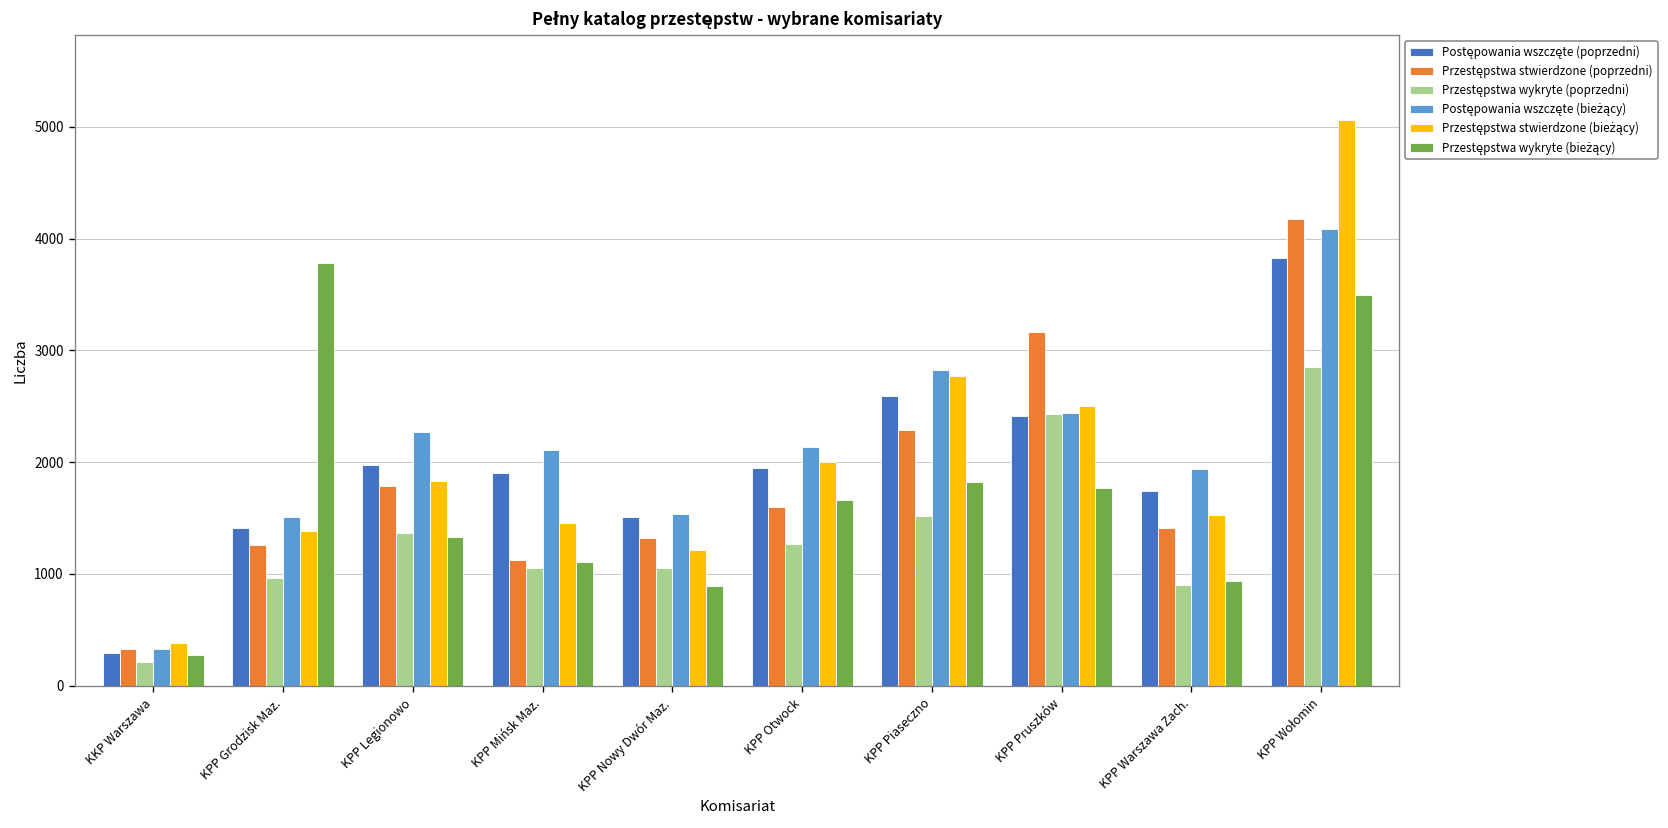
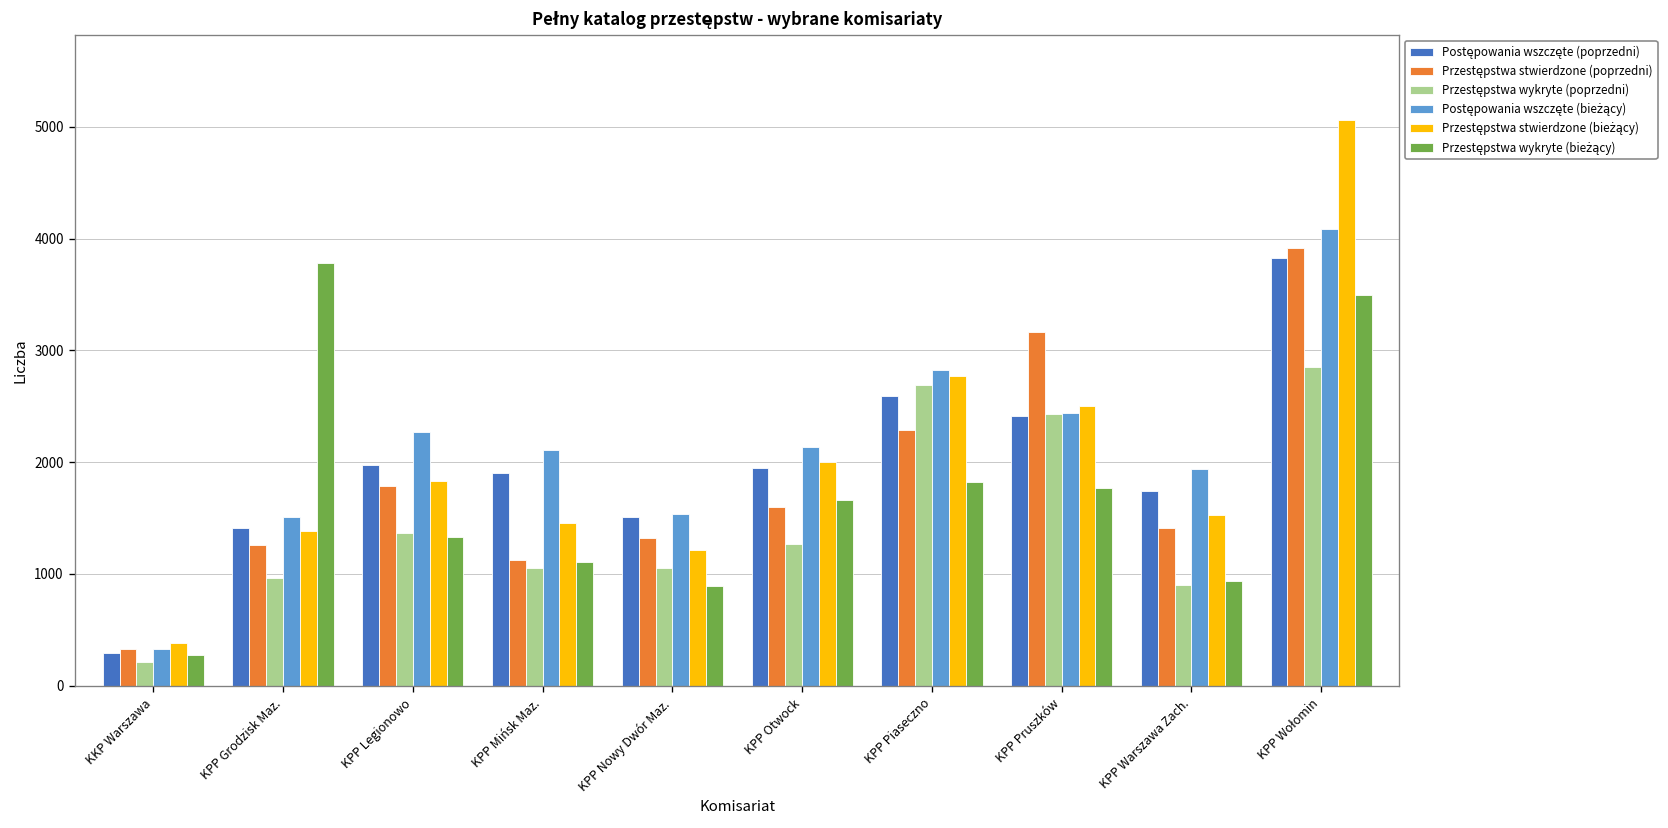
  {
    "Przestępstwa stwierdzone (poprzedni)": {
      "KKP Warszawa": 300,
      "KPP Grodzisk Maz.": 1300,
      "KPP Legionowo": 1800,
      "KPP Mińsk Maz.": 1100,
      "KPP Nowy Dwór Maz.": 1300,
      "KPP Otwock": 1600,
      "KPP Piaseczno": 2300,
      "KPP Pruszków": 3200,
      "KPP Warszawa Zach.": 1400,
-     "KPP Wołomin": 4200
+     "KPP Wołomin": 3900
    },
    "Przestępstwa wykryte (poprzedni)": {
      "KKP Warszawa": 200,
      "KPP Grodzisk Maz.": 1000,
      "KPP Legionowo": 1400,
      "KPP Mińsk Maz.": 1100,
      "KPP Nowy Dwór Maz.": 1000,
      "KPP Otwock": 1300,
-     "KPP Piaseczno": 1500,
+     "KPP Piaseczno": 2700,
      "KPP Pruszków": 2400,
      "KPP Warszawa Zach.": 900,
      "KPP Wołomin": 2800
    },
    "Przestępstwa stwierdzone (bieżący)": {
      "KKP Warszawa": 400,
      "KPP Grodzisk Maz.": 1400,
      "KPP Legionowo": 1800,
      "KPP Mińsk Maz.": 1500,
      "KPP Nowy Dwór Maz.": 1200,
      "KPP Otwock": 2000,
      "KPP Piaseczno": 2800,
      "KPP Pruszków": 2500,
      "KPP Warszawa Zach.": 1500,
      "KPP Wołomin": 5100
    },
    "Przestępstwa wykryte (bieżący)": {
      "KKP Warszawa": 300,
      "KPP Grodzisk Maz.": 3800,
      "KPP Legionowo": 1300,
      "KPP Mińsk Maz.": 1100,
      "KPP Nowy Dwór Maz.": 900,
      "KPP Otwock": 1700,
      "KPP Piaseczno": 1800,
      "KPP Pruszków": 1800,
      "KPP Warszawa Zach.": 900,
      "KPP Wołomin": 3500
    }
  }
